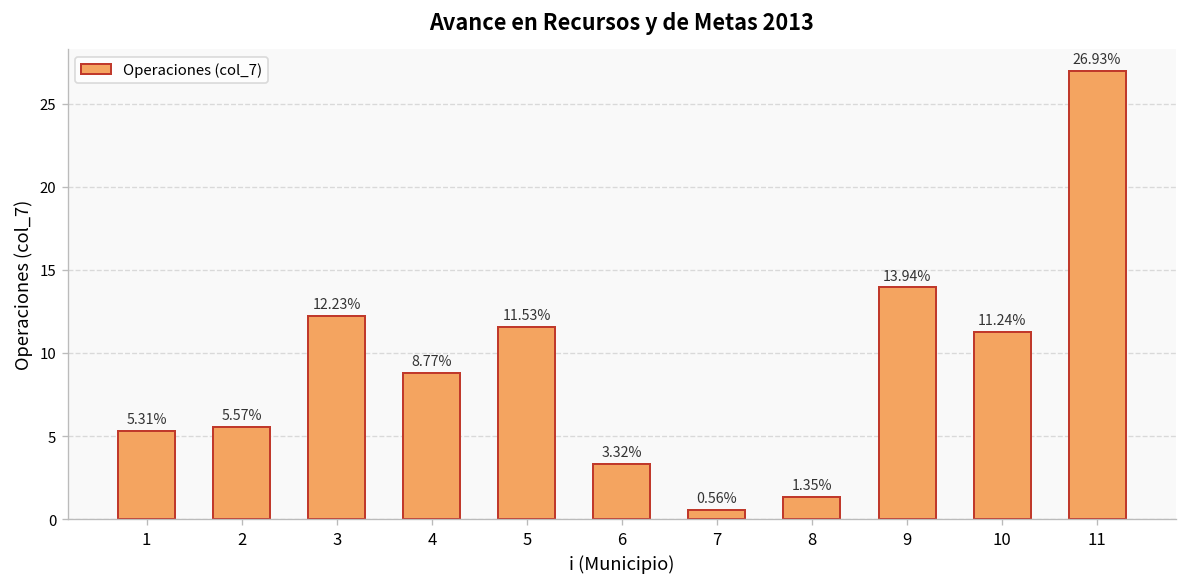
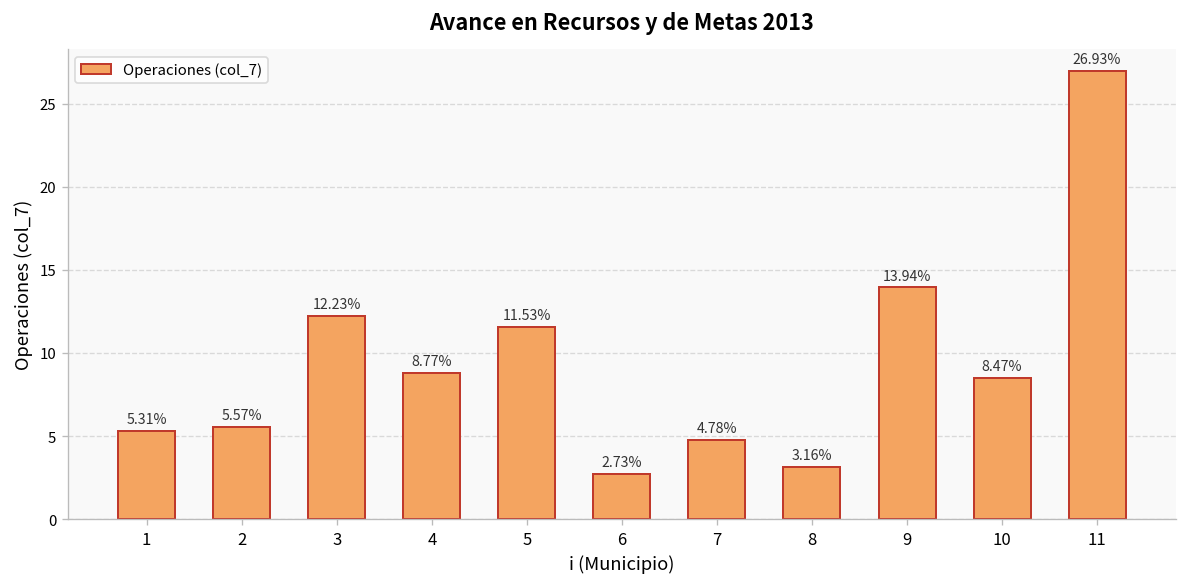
  {
    "1": "5.31%",
    "2": "5.57%",
    "3": "12.23%",
    "4": "8.77%",
    "5": "11.53%",
-   "6": "3.32%",
-   "7": "0.56%",
-   "8": "1.35%",
+   "6": "2.73%",
+   "7": "4.78%",
+   "8": "3.16%",
    "9": "13.94%",
-   "10": "11.24%",
+   "10": "8.47%",
    "11": "26.93%"
  }
